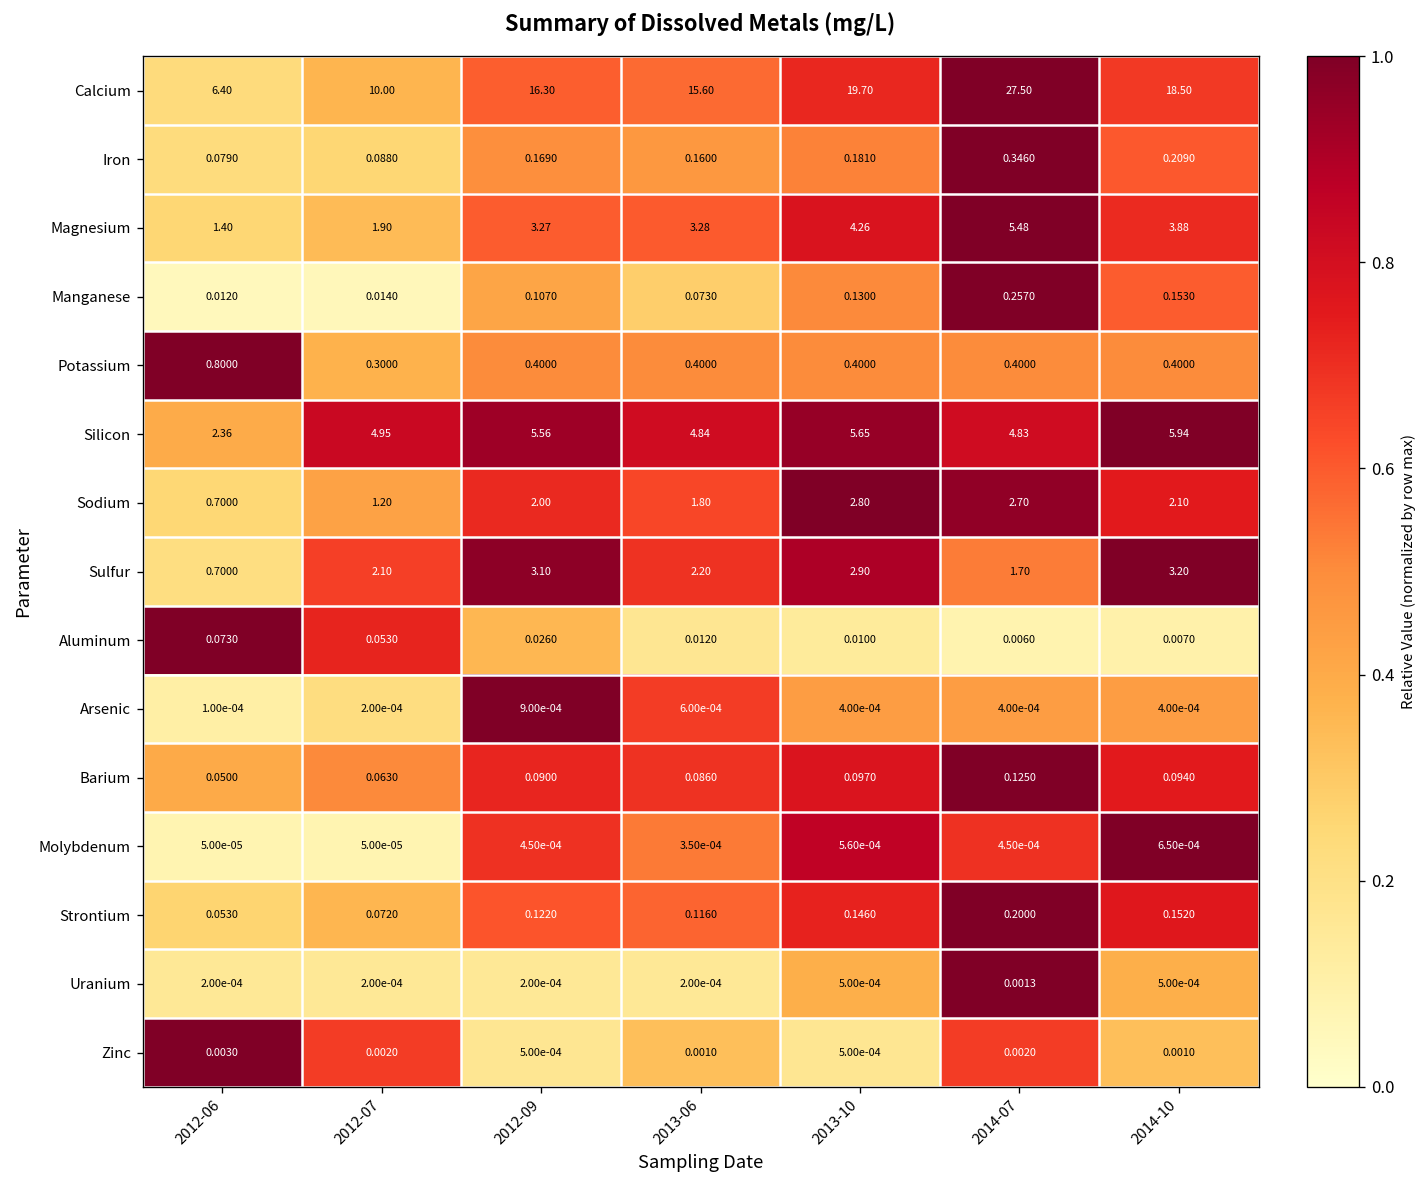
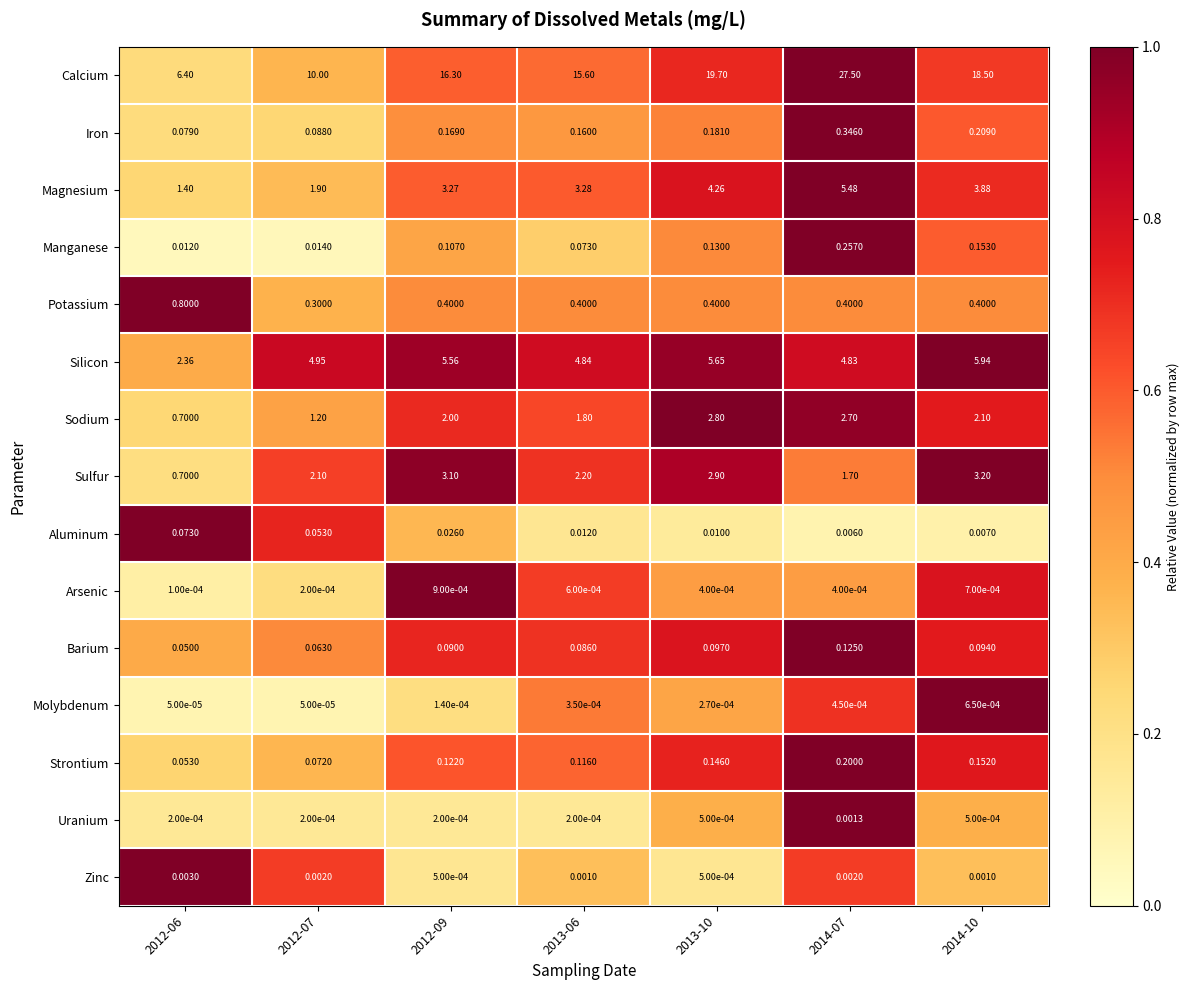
  {
    "Calcium": {
      "2012-06": "6.40",
      "2012-07": "10.00",
      "2012-09": "16.30",
      "2013-06": "15.60",
      "2013-10": "19.70",
      "2014-07": "27.50",
      "2014-10": "18.50"
    },
    "Iron": {
      "2012-06": "0.0790",
      "2012-07": "0.0880",
      "2012-09": "0.1690",
      "2013-06": "0.1600",
      "2013-10": "0.1810",
      "2014-07": "0.3460",
      "2014-10": "0.2090"
    },
    "Magnesium": {
      "2012-06": "1.40",
      "2012-07": "1.90",
      "2012-09": "3.27",
      "2013-06": "3.28",
      "2013-10": "4.26",
      "2014-07": "5.48",
      "2014-10": "3.88"
    },
    "Manganese": {
      "2012-06": "0.0120",
      "2012-07": "0.0140",
      "2012-09": "0.1070",
      "2013-06": "0.0730",
      "2013-10": "0.1300",
      "2014-07": "0.2570",
      "2014-10": "0.1530"
    },
    "Potassium": {
      "2012-06": "0.8000",
      "2012-07": "0.3000",
      "2012-09": "0.4000",
      "2013-06": "0.4000",
      "2013-10": "0.4000",
      "2014-07": "0.4000",
      "2014-10": "0.4000"
    },
    "Silicon": {
      "2012-06": "2.36",
      "2012-07": "4.95",
      "2012-09": "5.56",
      "2013-06": "4.84",
      "2013-10": "5.65",
      "2014-07": "4.83",
      "2014-10": "5.94"
    },
    "Sodium": {
      "2012-06": "0.7000",
      "2012-07": "1.20",
      "2012-09": "2.00",
      "2013-06": "1.80",
      "2013-10": "2.80",
      "2014-07": "2.70",
      "2014-10": "2.10"
    },
    "Sulfur": {
      "2012-06": "0.7000",
      "2012-07": "2.10",
      "2012-09": "3.10",
      "2013-06": "2.20",
      "2013-10": "2.90",
      "2014-07": "1.70",
      "2014-10": "3.20"
    },
    "Aluminum": {
      "2012-06": "0.0730",
      "2012-07": "0.0530",
      "2012-09": "0.0260",
      "2013-06": "0.0120",
      "2013-10": "0.0100",
      "2014-07": "0.0060",
      "2014-10": "0.0070"
    },
    "Arsenic": {
      "2012-06": "1.00e-04",
      "2012-07": "2.00e-04",
      "2012-09": "9.00e-04",
      "2013-06": "6.00e-04",
      "2013-10": "4.00e-04",
      "2014-07": "4.00e-04",
-     "2014-10": "4.00e-04"
+     "2014-10": "7.00e-04"
    },
    "Barium": {
      "2012-06": "0.0500",
      "2012-07": "0.0630",
      "2012-09": "0.0900",
      "2013-06": "0.0860",
      "2013-10": "0.0970",
      "2014-07": "0.1250",
      "2014-10": "0.0940"
    },
    "Molybdenum": {
      "2012-06": "5.00e-05",
      "2012-07": "5.00e-05",
-     "2012-09": "4.50e-04",
+     "2012-09": "1.40e-04",
      "2013-06": "3.50e-04",
-     "2013-10": "5.60e-04",
+     "2013-10": "2.70e-04",
      "2014-07": "4.50e-04",
      "2014-10": "6.50e-04"
    },
    "Strontium": {
      "2012-06": "0.0530",
      "2012-07": "0.0720",
      "2012-09": "0.1220",
      "2013-06": "0.1160",
      "2013-10": "0.1460",
      "2014-07": "0.2000",
      "2014-10": "0.1520"
    },
    "Uranium": {
      "2012-06": "2.00e-04",
      "2012-07": "2.00e-04",
      "2012-09": "2.00e-04",
      "2013-06": "2.00e-04",
      "2013-10": "5.00e-04",
      "2014-07": "0.0013",
      "2014-10": "5.00e-04"
    },
    "Zinc": {
      "2012-06": "0.0030",
      "2012-07": "0.0020",
      "2012-09": "5.00e-04",
      "2013-06": "0.0010",
      "2013-10": "5.00e-04",
      "2014-07": "0.0020",
      "2014-10": "0.0010"
    }
  }
